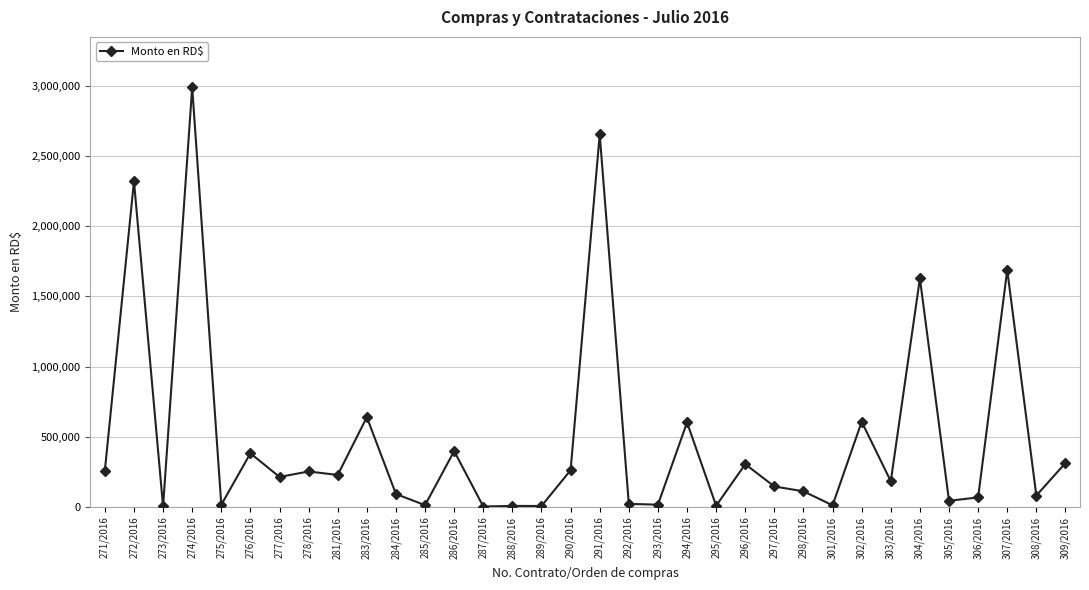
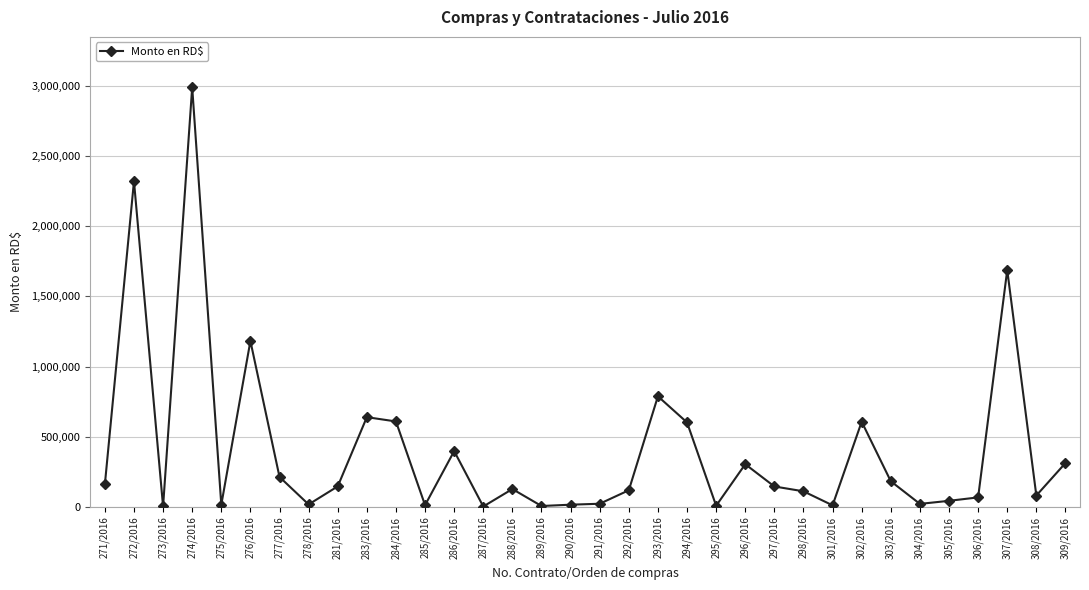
  {
-   "271/2016": "260,000",
+   "271/2016": "160,000",
    "272/2016": "2,320,000",
    "273/2016": "0",
    "274/2016": "2,990,000",
    "275/2016": "10,000",
-   "276/2016": "380,000",
+   "276/2016": "1,180,000",
    "277/2016": "210,000",
-   "278/2016": "250,000",
-   "281/2016": "230,000",
+   "278/2016": "20,000",
+   "281/2016": "150,000",
    "283/2016": "640,000",
-   "284/2016": "90,000",
+   "284/2016": "610,000",
    "285/2016": "10,000",
    "286/2016": "400,000",
    "287/2016": "0",
-   "288/2016": "10,000",
+   "288/2016": "130,000",
    "289/2016": "10,000",
-   "290/2016": "260,000",
-   "291/2016": "2,660,000",
-   "292/2016": "20,000",
-   "293/2016": "20,000",
+   "290/2016": "20,000",
+   "291/2016": "20,000",
+   "292/2016": "120,000",
+   "293/2016": "790,000",
    "294/2016": "600,000",
    "295/2016": "10,000",
    "296/2016": "300,000",
    "297/2016": "150,000",
    "298/2016": "110,000",
    "301/2016": "10,000",
    "302/2016": "610,000",
    "303/2016": "180,000",
-   "304/2016": "1,630,000",
+   "304/2016": "20,000",
    "305/2016": "40,000",
    "306/2016": "70,000",
    "307/2016": "1,690,000",
    "308/2016": "80,000",
    "309/2016": "310,000"
  }
